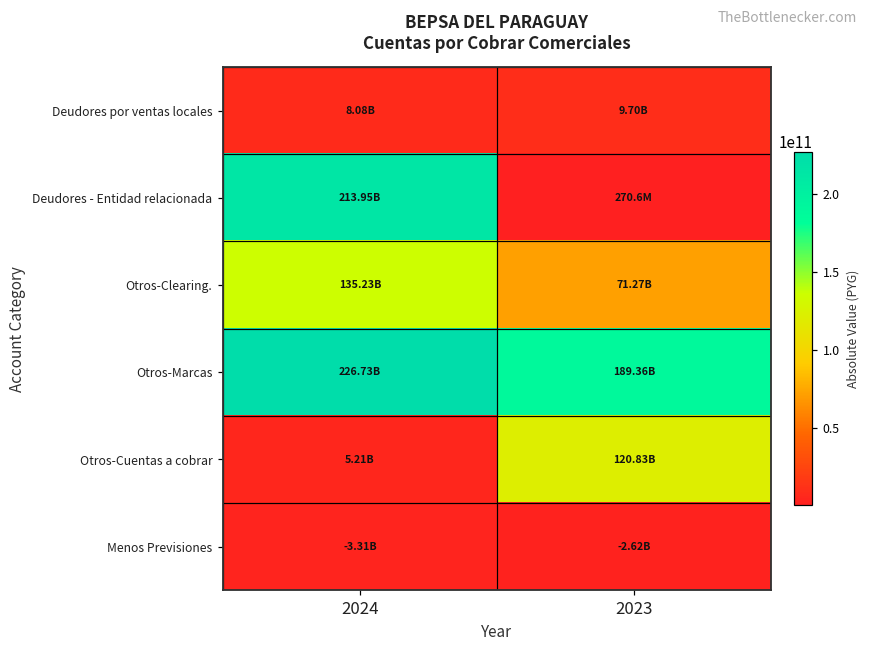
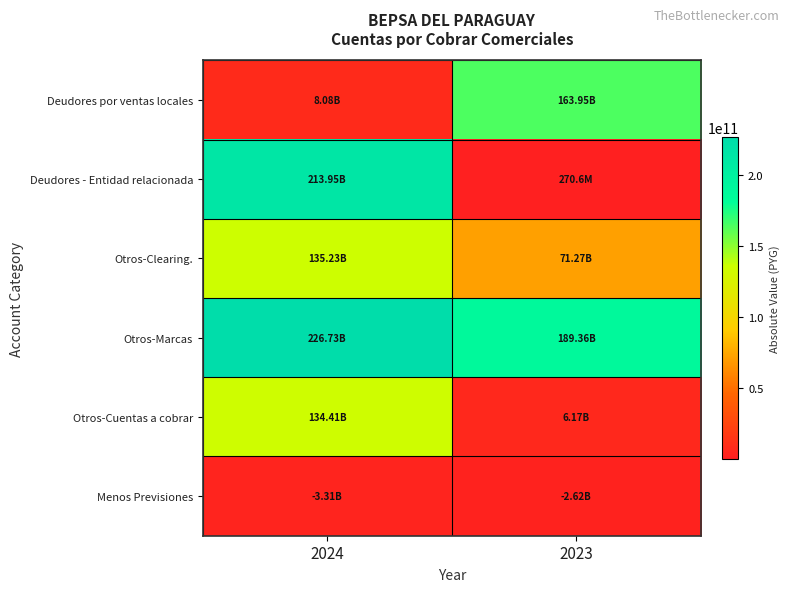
  {
    "Deudores por ventas locales": {
      "2024": "8.08B",
-     "2023": "9.70B"
+     "2023": "163.95B"
    },
    "Deudores - Entidad relacionada": {
      "2024": "213.95B",
      "2023": "270.6M"
    },
    "Otros-Clearing.": {
      "2024": "135.23B",
      "2023": "71.27B"
    },
    "Otros-Marcas": {
      "2024": "226.73B",
      "2023": "189.36B"
    },
    "Otros-Cuentas a cobrar": {
-     "2024": "5.21B",
-     "2023": "120.83B"
+     "2024": "134.41B",
+     "2023": "6.17B"
    },
    "Menos Previsiones": {
      "2024": "-3.31B",
      "2023": "-2.62B"
    }
  }
